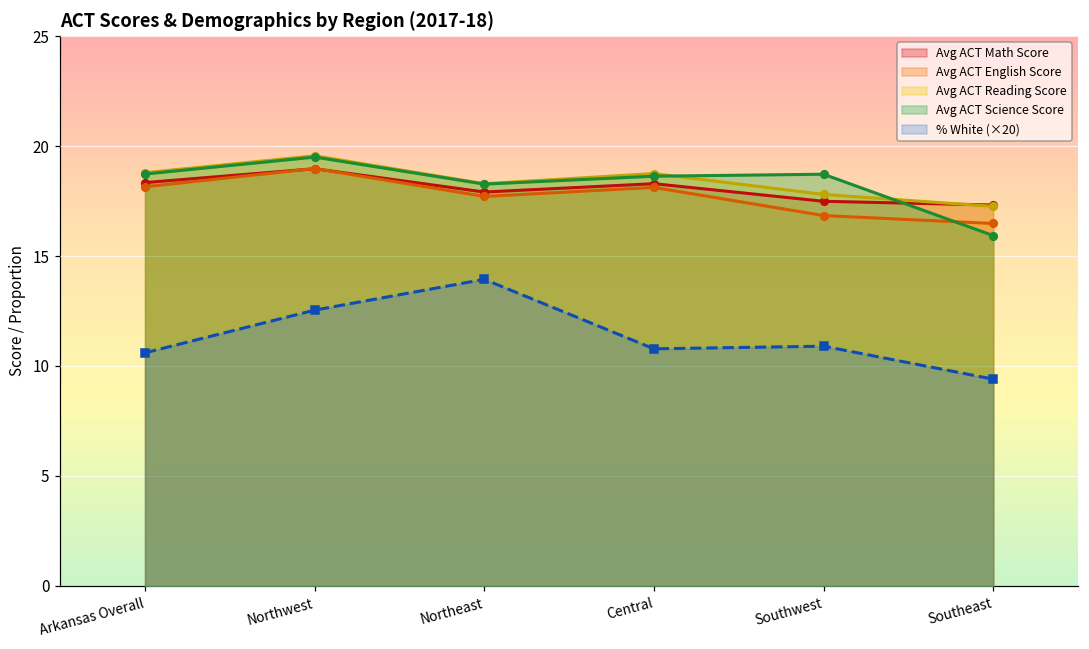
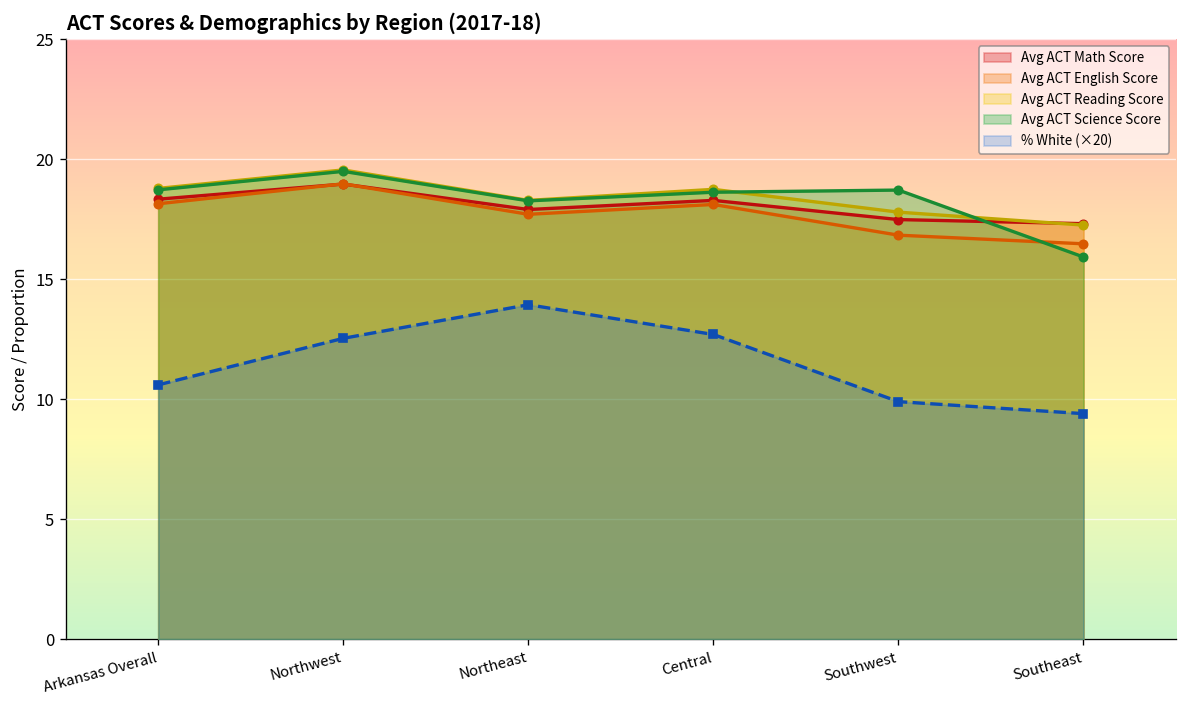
  {
    "Avg ACT Science Score": {
      "Southwest": 18.7,
      "Southeast": 15.9
    },
    "% White (×20)": {
      "Arkansas Overall": 10.6,
      "Northwest": 12.5,
      "Northeast": 13.9,
-     "Central": 10.8,
-     "Southwest": 10.9,
+     "Central": 12.7,
+     "Southwest": 9.9,
      "Southeast": 9.4
    }
  }
